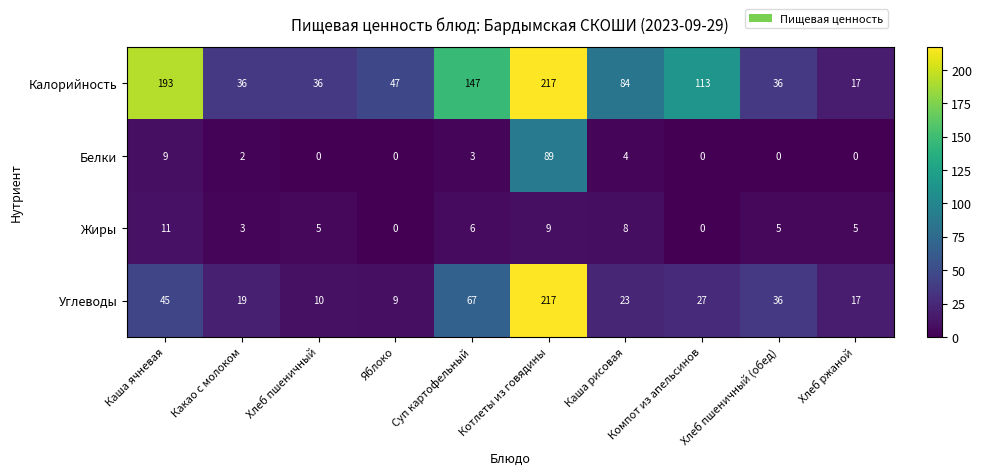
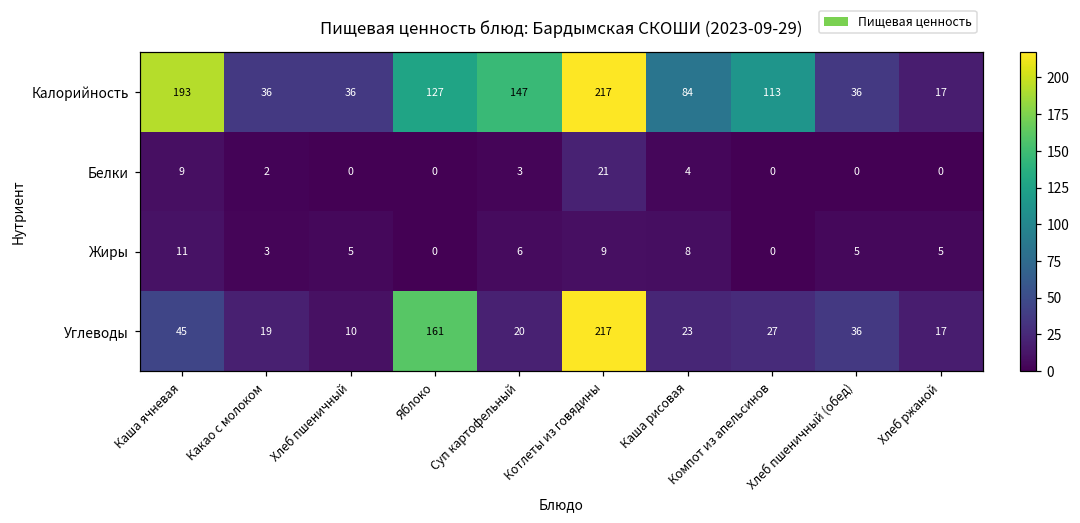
  {
    "Калорийность": {
      "Каша ячневая": 193,
      "Какао с молоком": 36,
      "Хлеб пшеничный": 36,
-     "Яблоко": 47,
+     "Яблоко": 127,
      "Суп картофельный": 147,
      "Котлеты из говядины": 217,
      "Каша рисовая": 84,
      "Компот из апельсинов": 113,
      "Хлеб пшеничный (обед)": 36,
      "Хлеб ржаной": 17
    },
    "Белки": {
      "Каша ячневая": 9,
      "Какао с молоком": 2,
      "Хлеб пшеничный": 0,
      "Яблоко": 0,
      "Суп картофельный": 3,
-     "Котлеты из говядины": 89,
+     "Котлеты из говядины": 21,
      "Каша рисовая": 4,
      "Компот из апельсинов": 0,
      "Хлеб пшеничный (обед)": 0,
      "Хлеб ржаной": 0
    },
    "Жиры": {
      "Каша ячневая": 11,
      "Какао с молоком": 3,
      "Хлеб пшеничный": 5,
      "Яблоко": 0,
      "Суп картофельный": 6,
      "Котлеты из говядины": 9,
      "Каша рисовая": 8,
      "Компот из апельсинов": 0,
      "Хлеб пшеничный (обед)": 5,
      "Хлеб ржаной": 5
    },
    "Углеводы": {
      "Каша ячневая": 45,
      "Какао с молоком": 19,
      "Хлеб пшеничный": 10,
-     "Яблоко": 9,
-     "Суп картофельный": 67,
+     "Яблоко": 161,
+     "Суп картофельный": 20,
      "Котлеты из говядины": 217,
      "Каша рисовая": 23,
      "Компот из апельсинов": 27,
      "Хлеб пшеничный (обед)": 36,
      "Хлеб ржаной": 17
    }
  }
